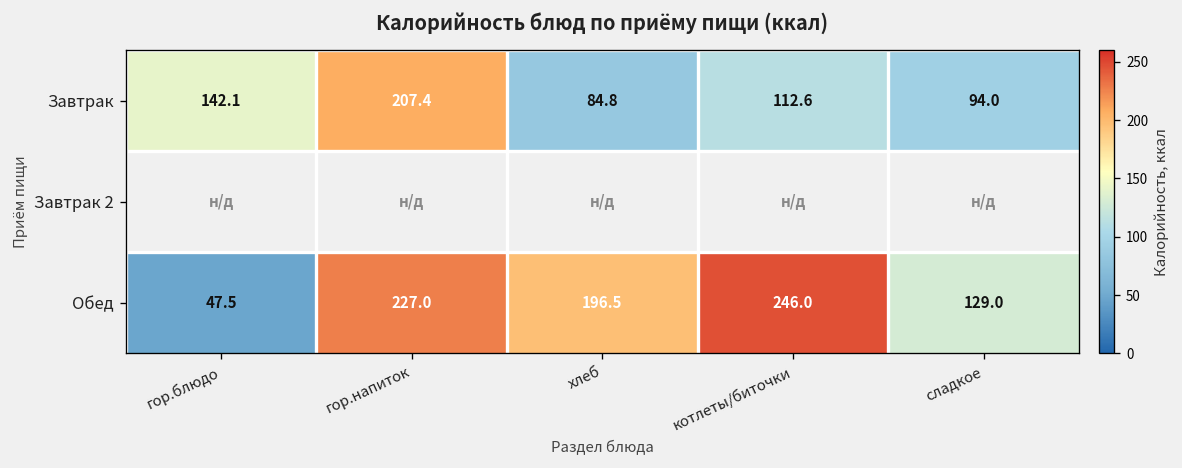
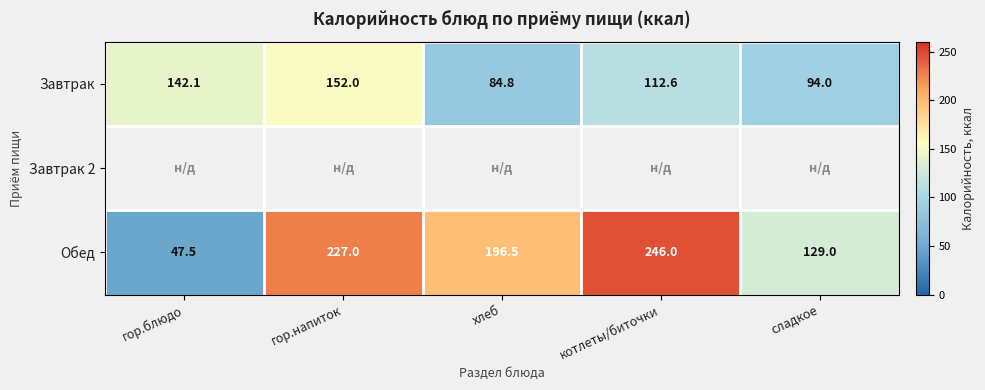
  {
    "Завтрак": {
      "гор.блюдо": 142.1,
-     "гор.напиток": 207.4,
+     "гор.напиток": 152.0,
      "хлеб": 84.8,
      "котлеты/биточки": 112.6,
      "сладкое": 94.0
    },
    "Обед": {
      "гор.блюдо": 47.5,
      "гор.напиток": 227.0,
      "хлеб": 196.5,
      "котлеты/биточки": 246.0,
      "сладкое": 129.0
    }
  }
